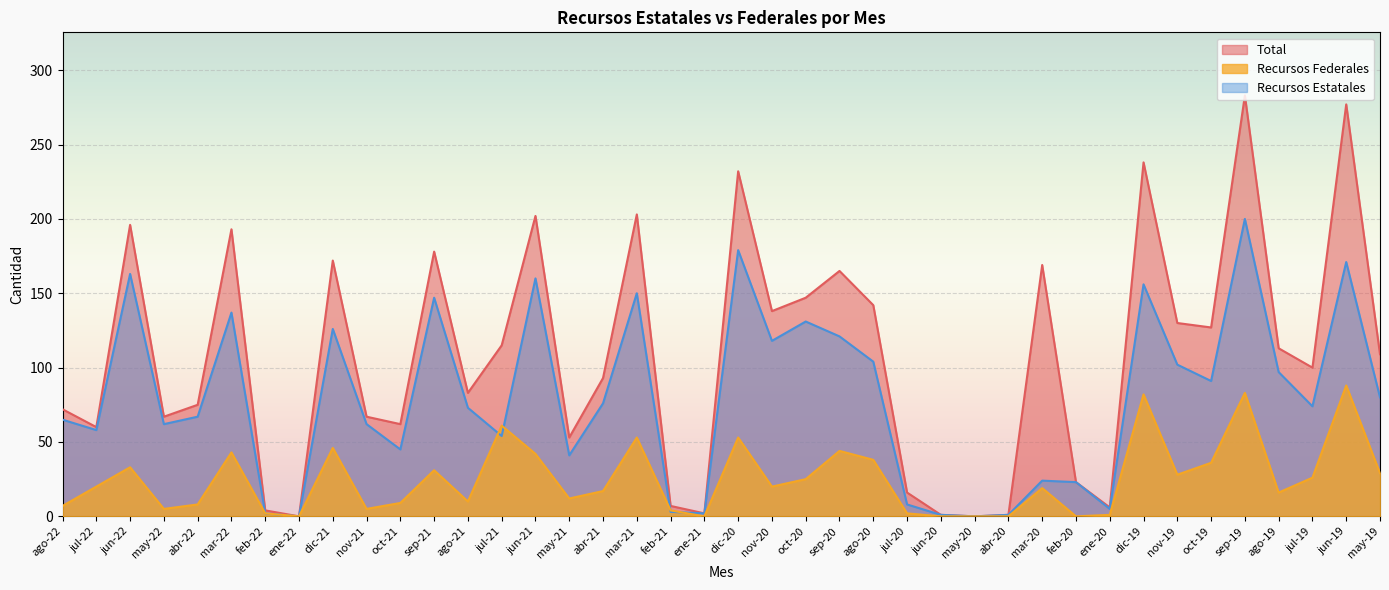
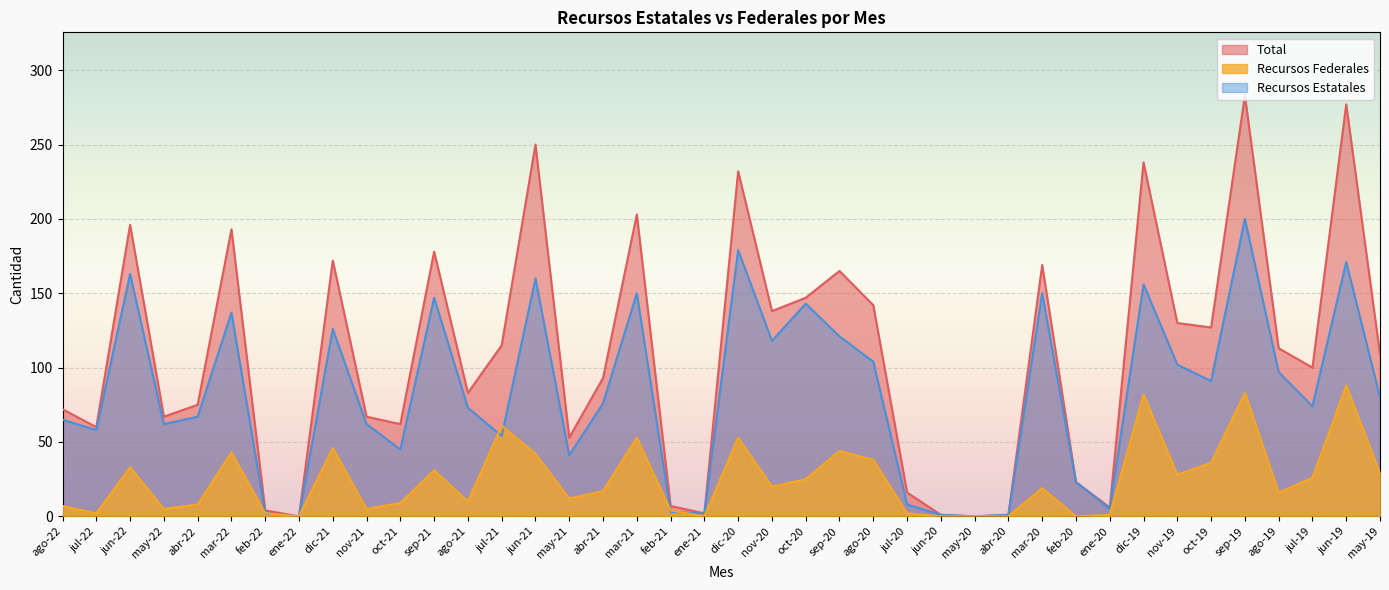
  {
    "Total": {
      "ago-22": 72,
      "jul-22": 60,
      "jun-22": 196,
      "may-22": 67,
      "abr-22": 75,
      "mar-22": 193,
      "feb-22": 4,
      "dic-21": 172,
      "nov-21": 67,
      "oct-21": 62,
      "sep-21": 178,
      "ago-21": 83,
      "jul-21": 115,
-     "jun-21": 202,
+     "jun-21": 250,
      "may-21": 53,
      "abr-21": 93,
      "mar-21": 203,
      "feb-21": 7,
      "dic-20": 232,
      "nov-20": 138,
      "oct-20": 147,
      "sep-20": 165,
      "ago-20": 142,
      "jul-20": 16,
      "mar-20": 169,
      "dic-19": 238,
      "nov-19": 130,
      "oct-19": 127,
      "ago-19": 113,
      "jul-19": 100,
      "jun-19": 277,
      "may-19": 109
    },
    "Recursos Federales": {
      "ago-22": 7,
-     "jul-22": 20,
+     "jul-22": 2,
      "jun-22": 33,
      "may-22": 5,
      "abr-22": 8,
      "mar-22": 43,
      "dic-21": 46,
      "nov-21": 5,
      "oct-21": 9,
      "sep-21": 31,
      "ago-21": 10,
      "jul-21": 61,
      "jun-21": 42,
      "may-21": 12,
      "abr-21": 17,
      "mar-21": 53,
      "ene-21": 0,
      "dic-20": 53,
      "nov-20": 20,
      "oct-20": 25,
      "sep-20": 44,
      "ago-20": 38,
      "jul-20": 2,
      "mar-20": 19,
      "feb-20": 0,
      "ene-20": 1,
      "dic-19": 82,
      "nov-19": 28,
      "oct-19": 36,
      "sep-19": 83,
      "ago-19": 16,
      "jul-19": 26,
      "jun-19": 88,
      "may-19": 29
    },
    "Recursos Estatales": {
      "ago-22": 65,
      "jul-22": 58,
      "jun-22": 163,
      "may-22": 62,
      "abr-22": 67,
      "mar-22": 137,
      "dic-21": 126,
      "nov-21": 62,
      "oct-21": 45,
      "sep-21": 147,
      "ago-21": 73,
      "jul-21": 54,
      "jun-21": 160,
      "may-21": 41,
      "abr-21": 76,
      "mar-21": 150,
      "dic-20": 179,
      "nov-20": 118,
-     "oct-20": 131,
+     "oct-20": 143,
      "sep-20": 121,
      "ago-20": 104,
      "jul-20": 8,
-     "mar-20": 24,
+     "mar-20": 150,
      "dic-19": 156,
      "nov-19": 102,
      "oct-19": 91,
      "sep-19": 200,
      "ago-19": 97,
      "jul-19": 74,
      "jun-19": 171,
      "may-19": 80
    }
  }
